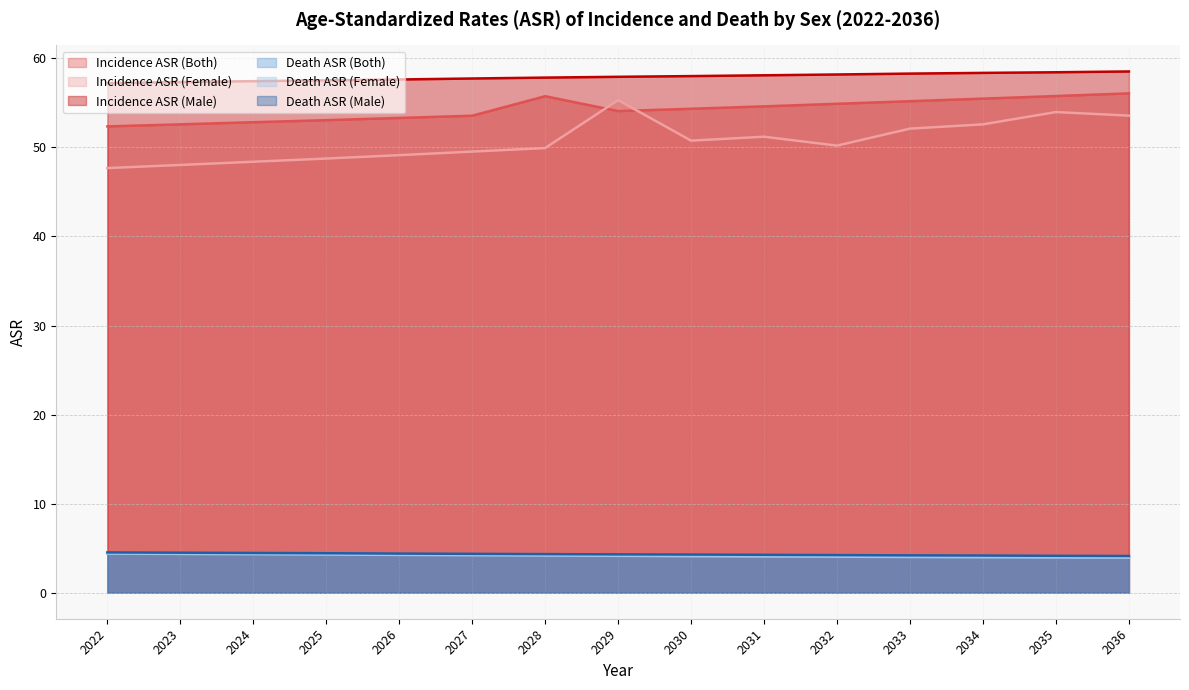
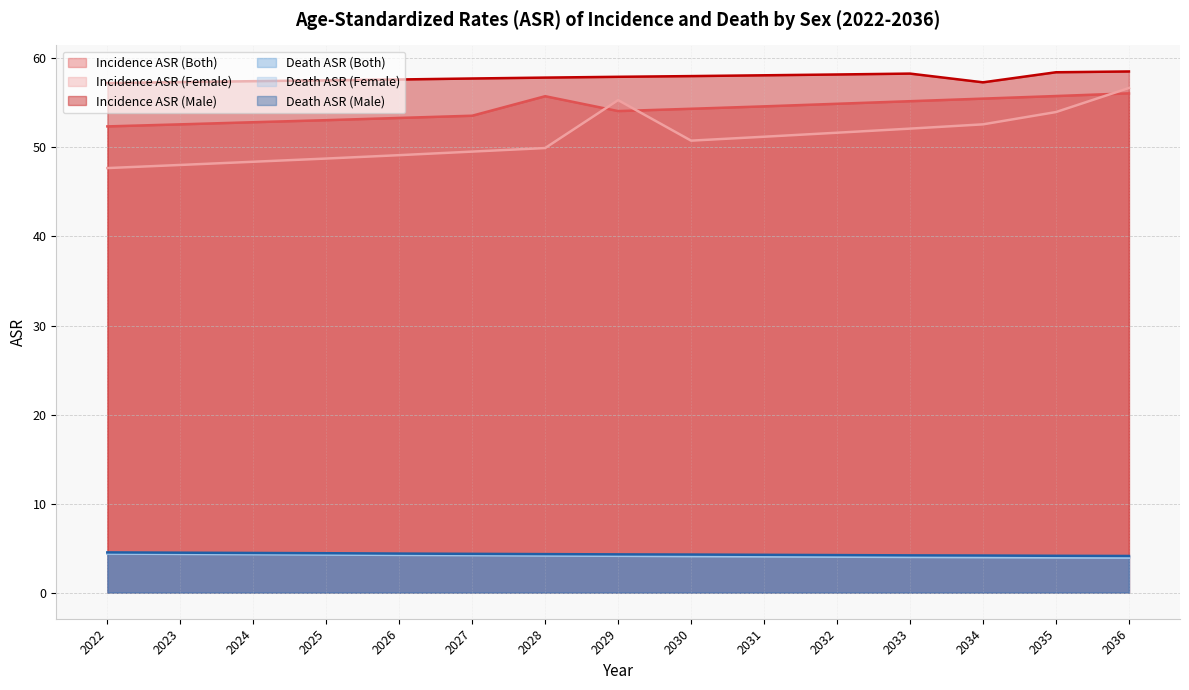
  {
    "Incidence ASR (Both)": {
      "2022": 52,
      "2023": 53,
      "2024": 53,
      "2025": 53,
      "2026": 53,
      "2027": 54,
      "2028": 56,
      "2029": 54,
      "2030": 54,
      "2031": 55,
      "2032": 55,
      "2033": 55,
      "2034": 55,
      "2035": 56,
      "2036": 56
    },
    "Incidence ASR (Female)": {
      "2022": 48,
      "2023": 48,
      "2024": 48,
      "2025": 49,
      "2026": 49,
      "2027": 50,
      "2028": 50,
      "2029": 55,
      "2030": 51,
      "2031": 51,
-     "2032": 50,
+     "2032": 52,
      "2033": 52,
      "2034": 53,
      "2035": 54,
-     "2036": 54
+     "2036": 57
    },
    "Incidence ASR (Male)": {
      "2027": 58,
      "2028": 58,
      "2029": 58,
      "2030": 58,
      "2031": 58,
      "2032": 58,
      "2033": 58,
-     "2034": 58,
+     "2034": 57,
      "2035": 58,
      "2036": 59
    }
  }
